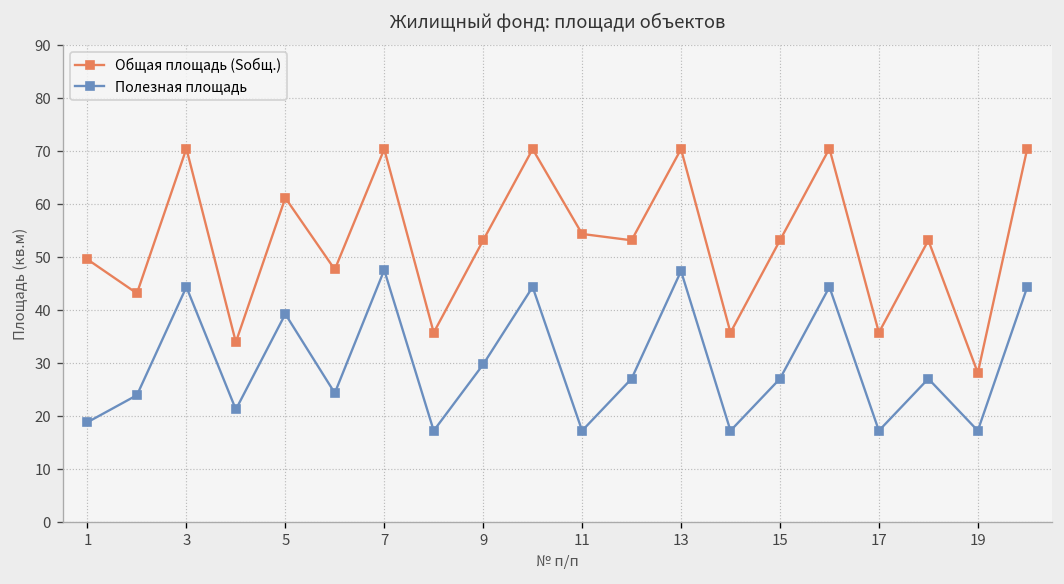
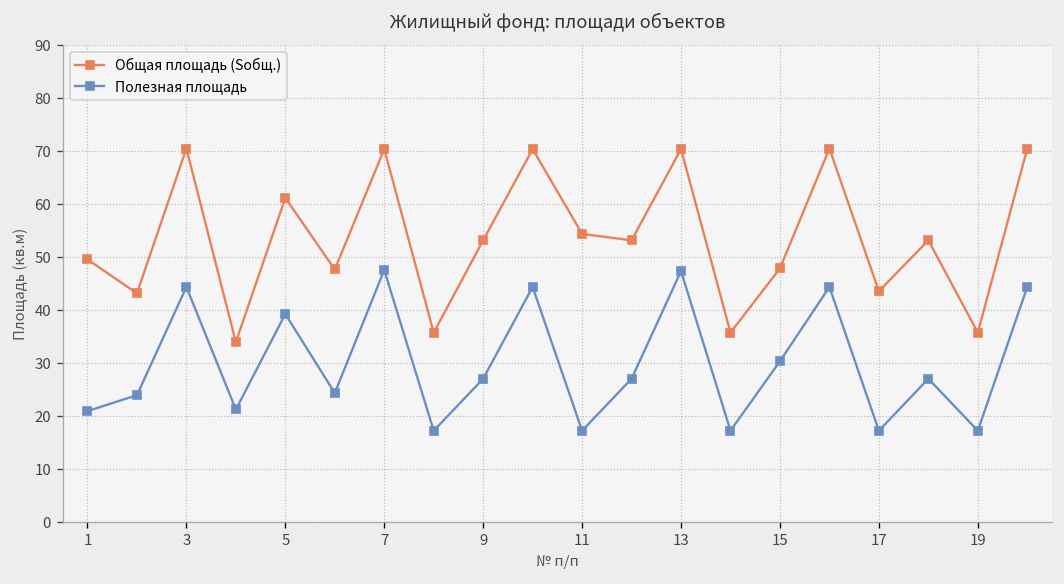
  {
    "Общая площадь (Sобщ.)": {
      "1": 50,
      "3": 71,
      "5": 61,
      "7": 70,
      "9": 53,
      "11": 54,
      "13": 70,
-     "15": 53,
-     "17": 36,
-     "19": 28
+     "15": 48,
+     "17": 44,
+     "19": 36
    },
    "Полезная площадь": {
-     "1": 19,
+     "1": 21,
      "3": 44,
      "5": 39,
      "7": 48,
-     "9": 30,
+     "9": 27,
      "11": 17,
      "13": 47,
-     "15": 27,
+     "15": 30,
      "17": 17,
      "19": 17
    }
  }
